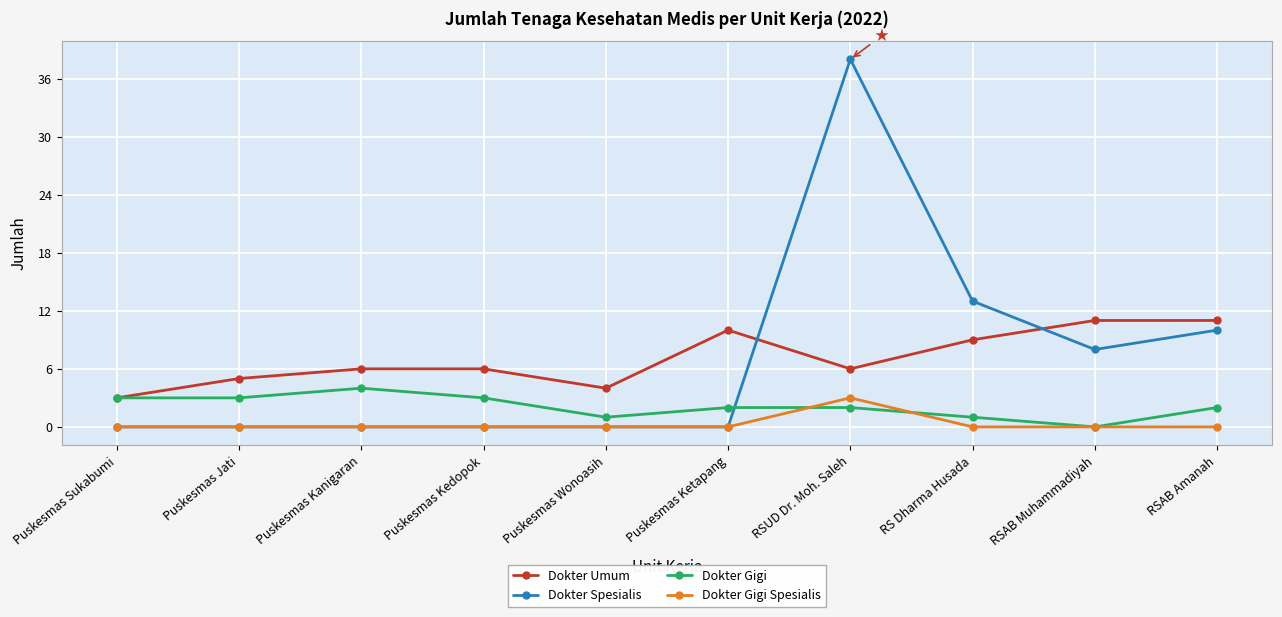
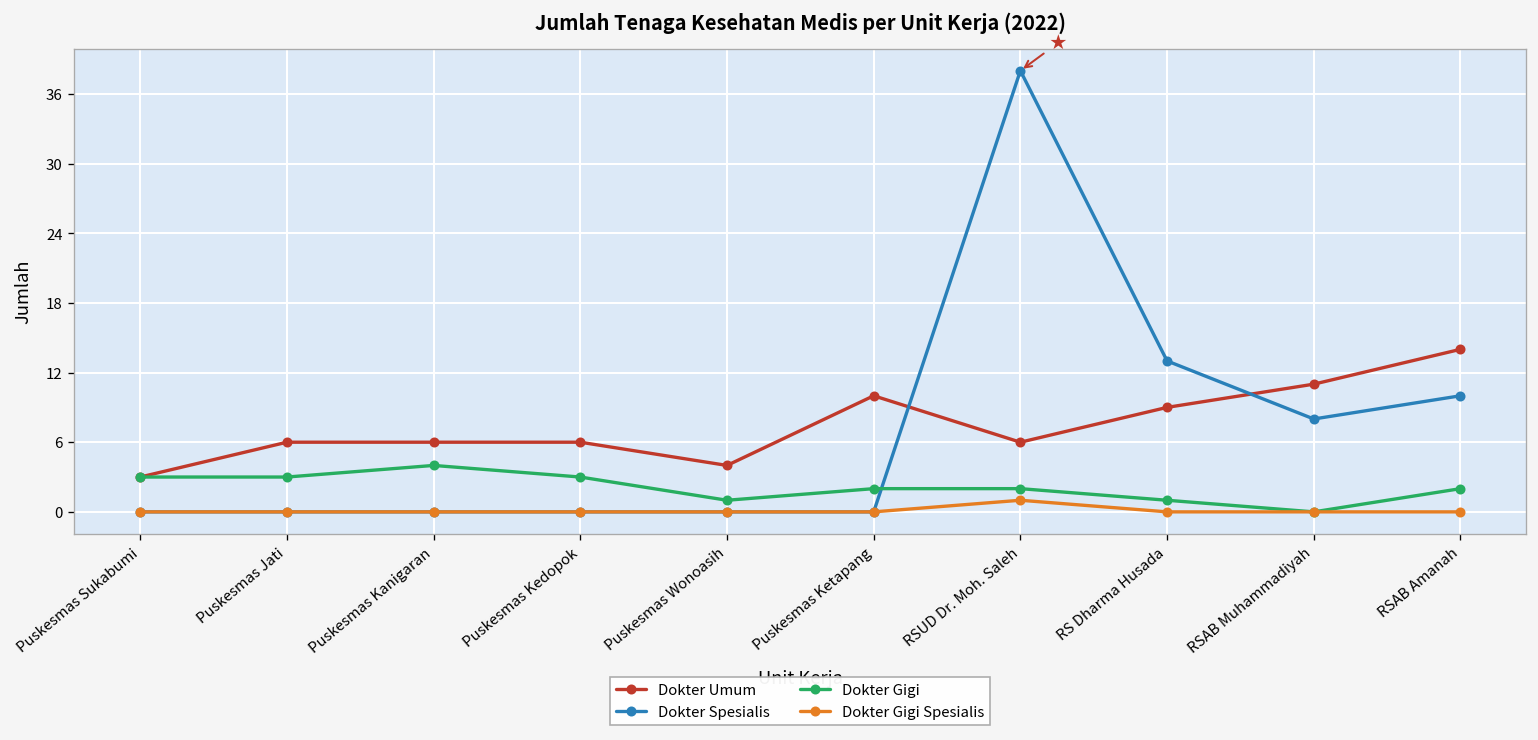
  {
    "Dokter Umum": {
-     "Puskesmas Jati": 5,
+     "Puskesmas Jati": 6,
      "Puskesmas Kanigaran": 6,
      "Puskesmas Kedopok": 6,
      "Puskesmas Wonoasih": 4,
      "Puskesmas Ketapang": 10,
      "RSUD Dr. Moh. Saleh": 6,
      "RS Dharma Husada": 9,
      "RSAB Muhammadiyah": 11,
-     "RSAB Amanah": 11
+     "RSAB Amanah": 14
    },
    "Dokter Spesialis": {
      "RSUD Dr. Moh. Saleh": 38,
      "RS Dharma Husada": 13,
      "RSAB Muhammadiyah": 8,
      "RSAB Amanah": 10
    },
    "Dokter Gigi": {
      "Puskesmas Jati": 3,
      "Puskesmas Kanigaran": 4,
      "Puskesmas Kedopok": 3,
      "Puskesmas Wonoasih": 1,
      "Puskesmas Ketapang": 2,
      "RSUD Dr. Moh. Saleh": 2,
      "RS Dharma Husada": 1,
      "RSAB Amanah": 2
    },
    "Dokter Gigi Spesialis": {
-     "RSUD Dr. Moh. Saleh": 3,
+     "RSUD Dr. Moh. Saleh": 1,
      "RS Dharma Husada": 0,
      "RSAB Amanah": 0
    }
  }
